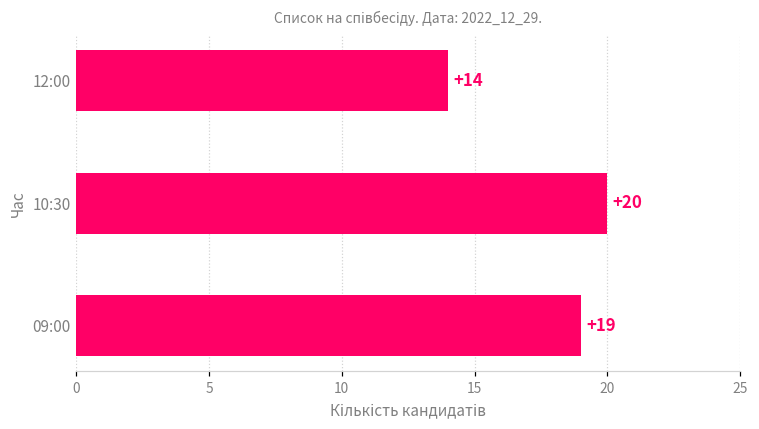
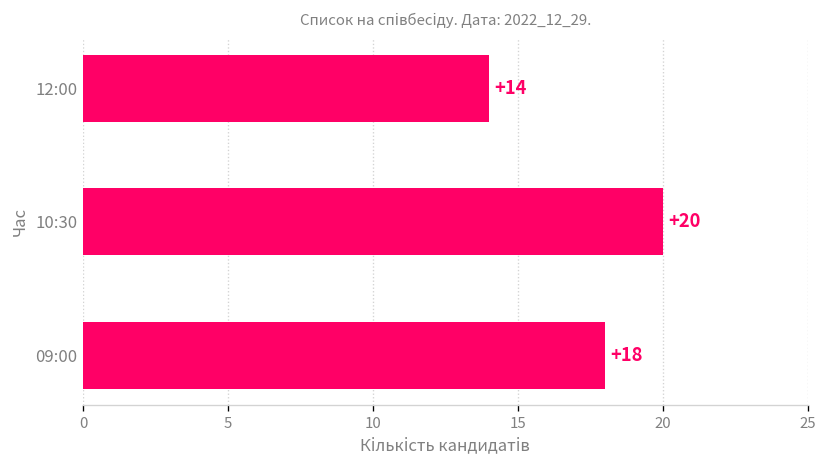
  {
    "12:00": "+14",
    "10:30": "+20",
-   "09:00": "+19"
+   "09:00": "+18"
  }
